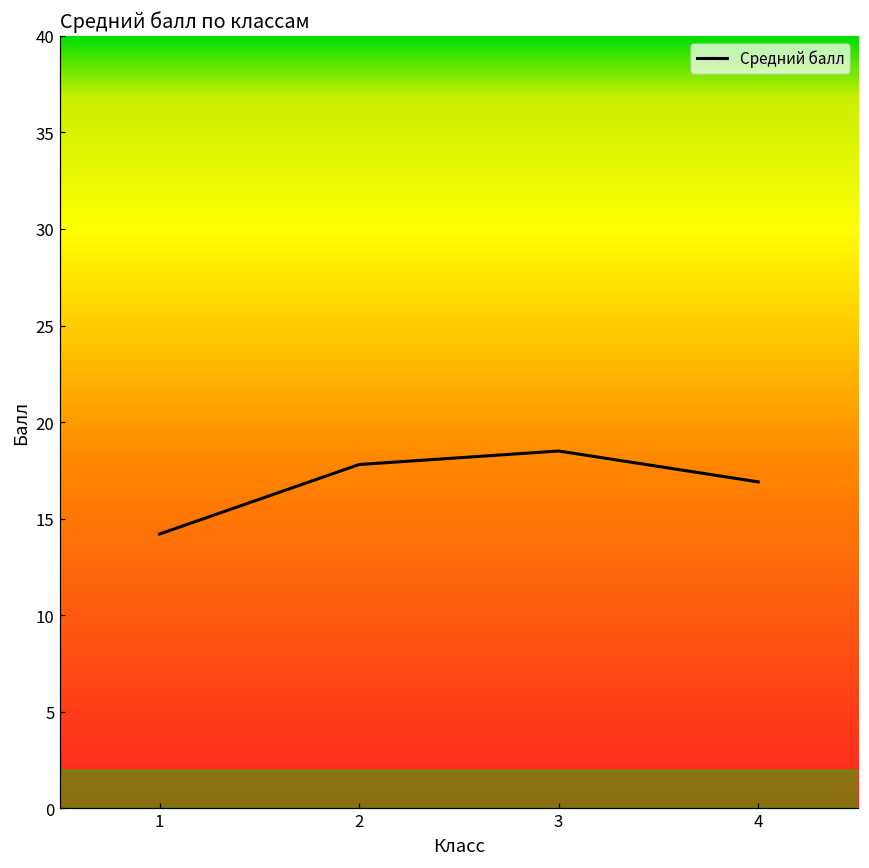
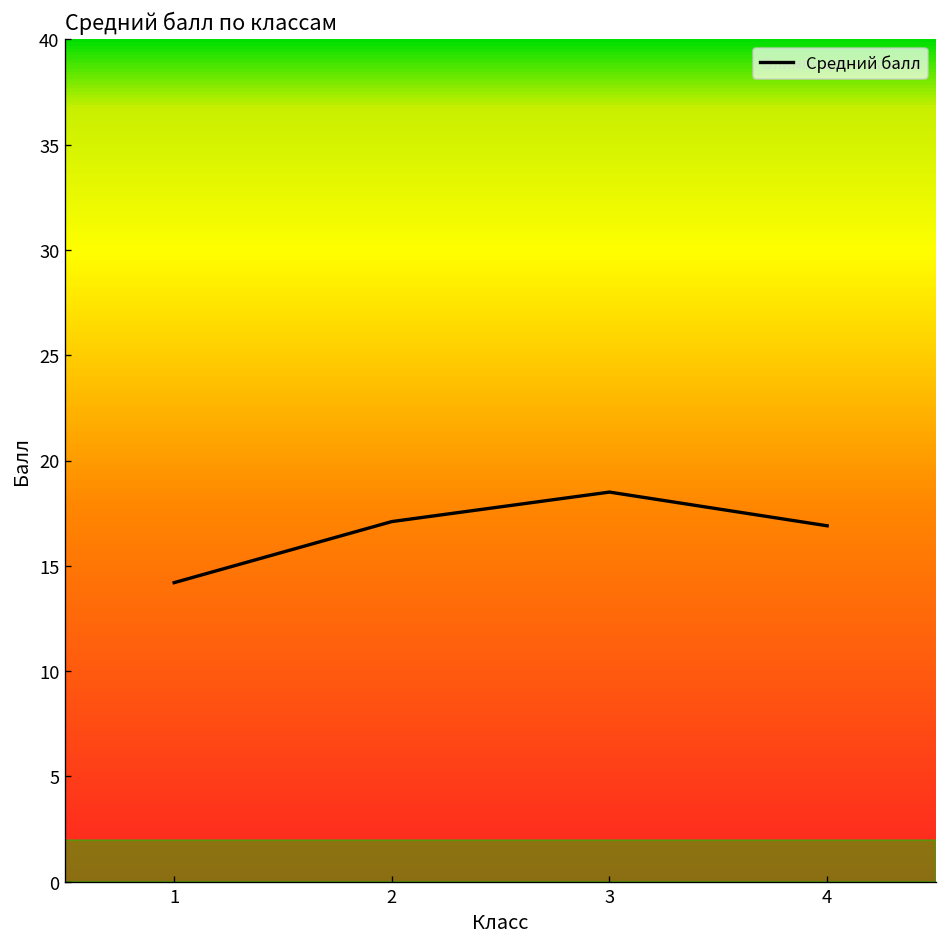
  {
    "1": 14.2,
-   "2": 17.8,
+   "2": 17.1,
    "3": 18.5,
    "4": 16.9
  }
